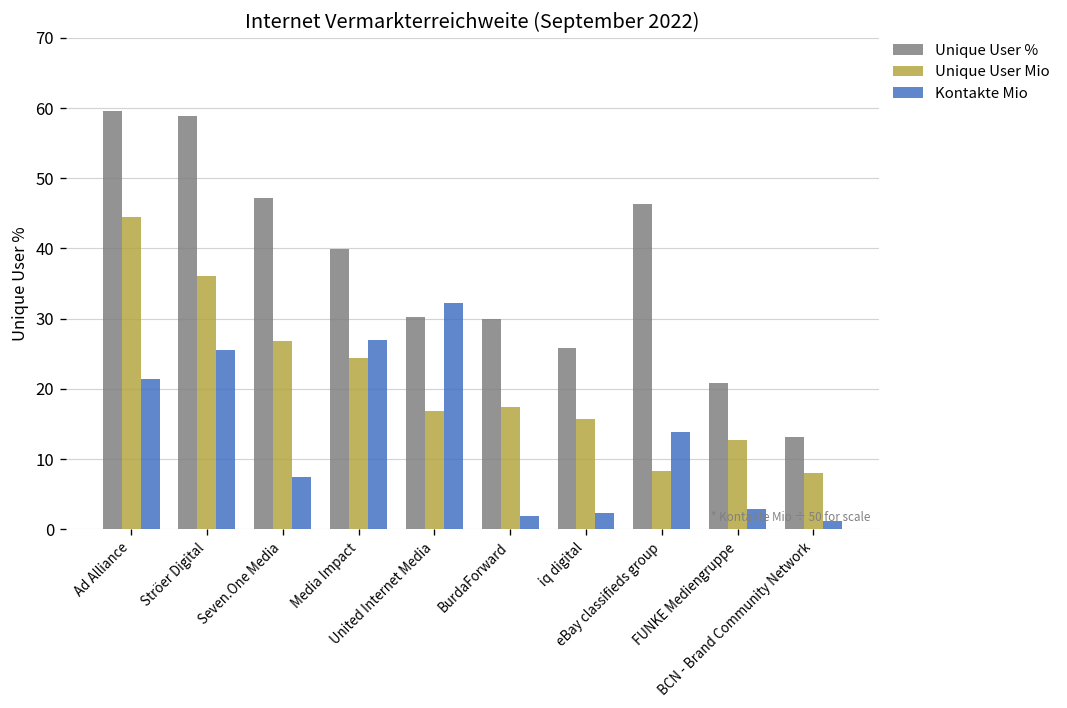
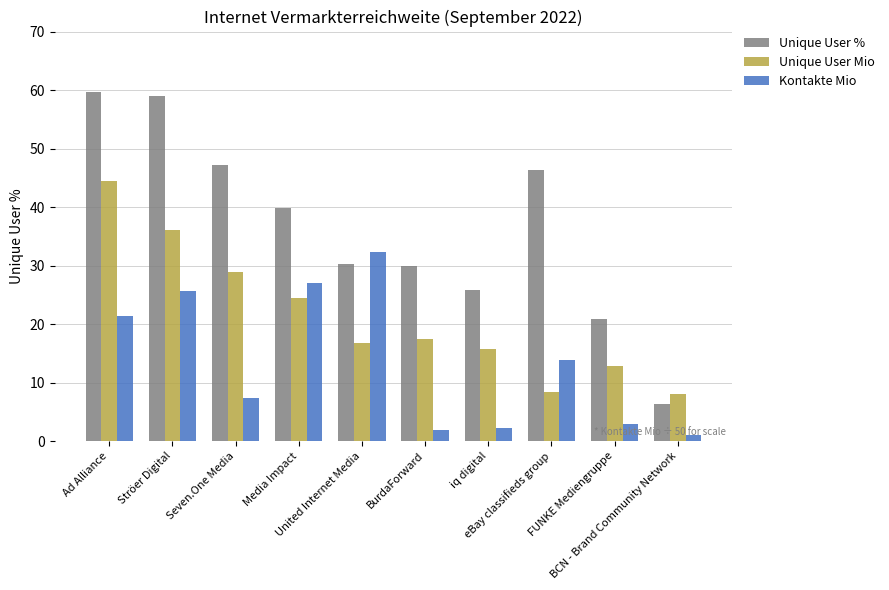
  {
    "Unique User %": {
      "Ad Alliance": 60,
      "Ströer Digital": 59,
      "Seven.One Media": 47,
      "Media Impact": 40,
      "United Internet Media": 30,
      "BurdaForward": 30,
      "iq digital": 26,
      "eBay classifieds group": 46,
      "FUNKE Mediengruppe": 21,
-     "BCN - Brand Community Network": 13
+     "BCN - Brand Community Network": 6
    },
    "Unique User Mio": {
      "Ad Alliance": 45,
      "Ströer Digital": 36,
-     "Seven.One Media": 27,
+     "Seven.One Media": 29,
      "Media Impact": 24,
      "United Internet Media": 17,
      "BurdaForward": 17,
      "iq digital": 16,
      "eBay classifieds group": 8,
      "FUNKE Mediengruppe": 13,
      "BCN - Brand Community Network": 8
    },
    "Kontakte Mio": {
      "Ad Alliance": 21,
      "Ströer Digital": 26,
      "Seven.One Media": 7,
      "Media Impact": 27,
      "United Internet Media": 32,
      "BurdaForward": 2,
      "iq digital": 2,
      "eBay classifieds group": 14,
      "FUNKE Mediengruppe": 3,
      "BCN - Brand Community Network": 1
    }
  }
